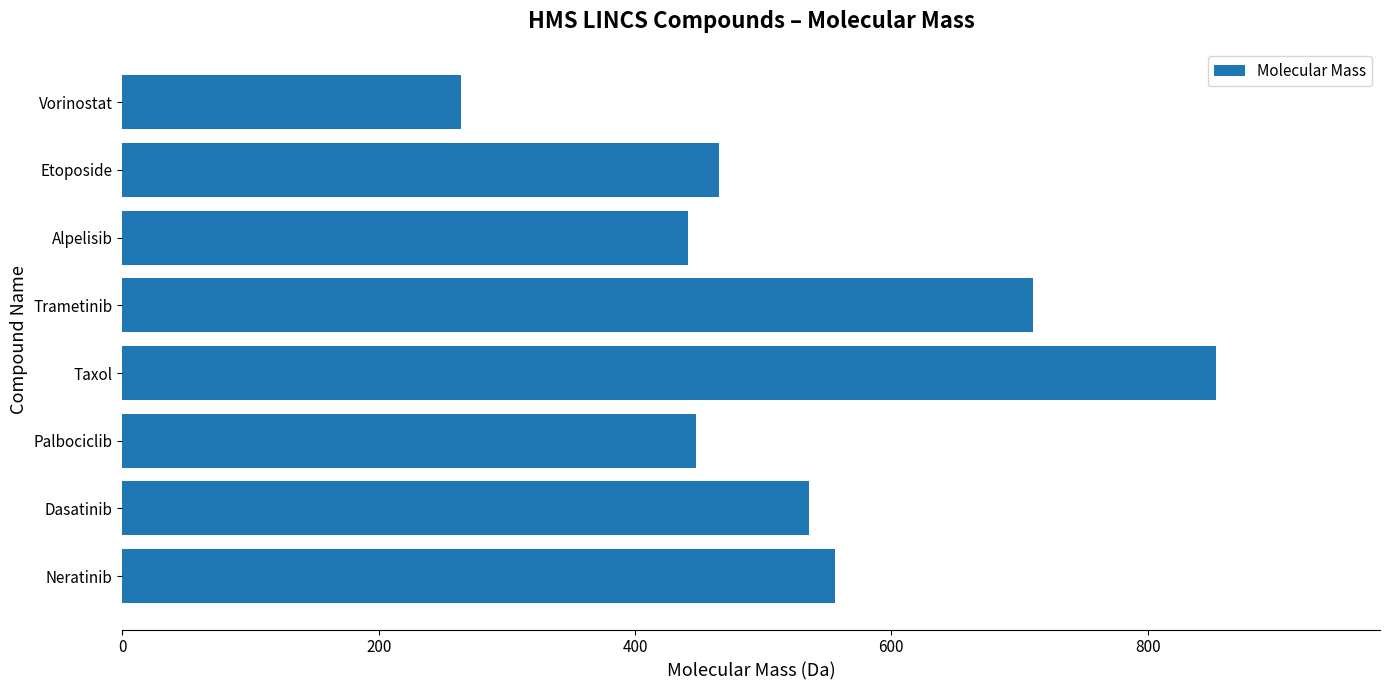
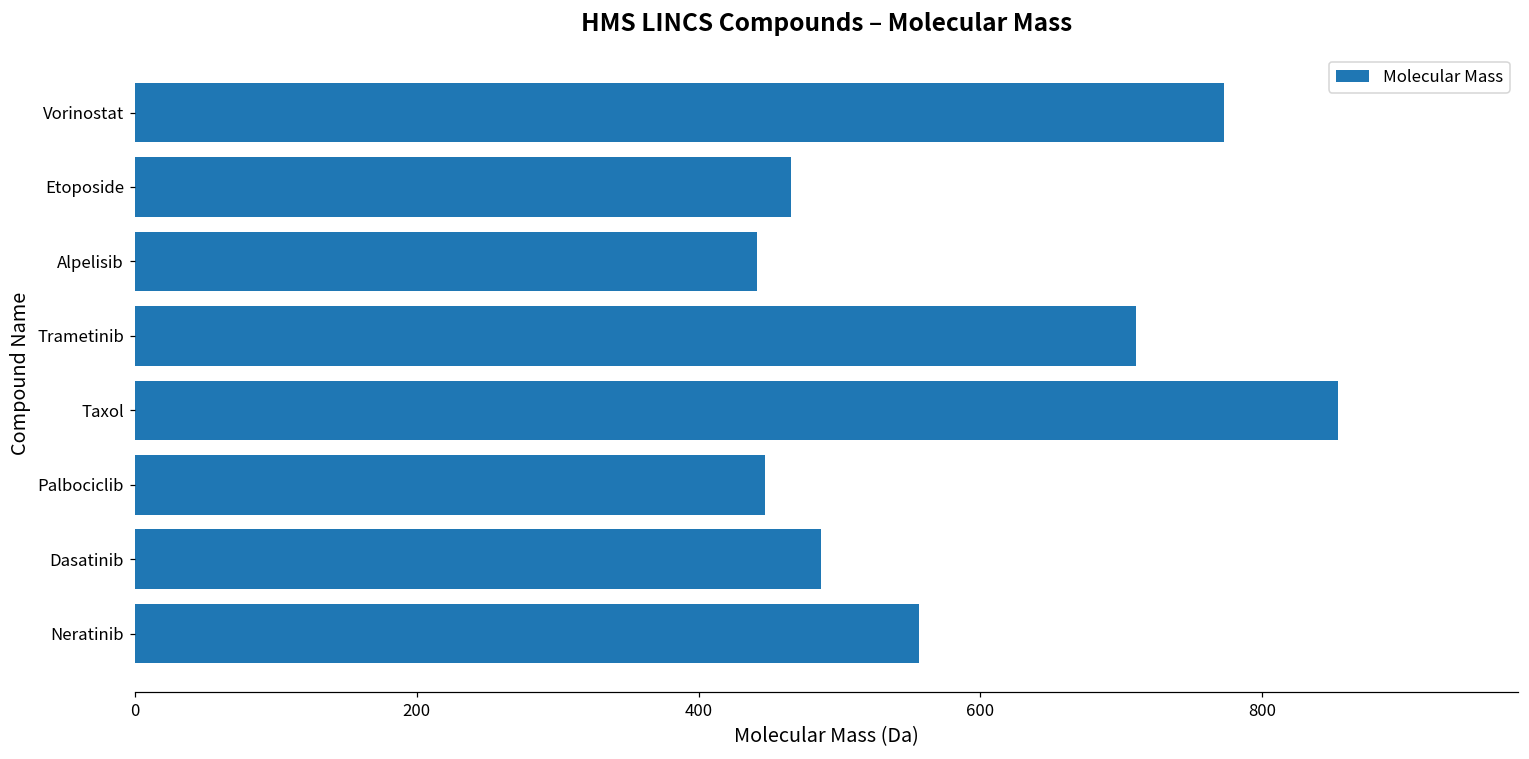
  {
-   "Vorinostat": 264,
+   "Vorinostat": 773,
    "Etoposide": 466,
    "Alpelisib": 441,
    "Trametinib": 710,
    "Taxol": 853,
    "Palbociclib": 447,
-   "Dasatinib": 536,
+   "Dasatinib": 487,
    "Neratinib": 556
  }
